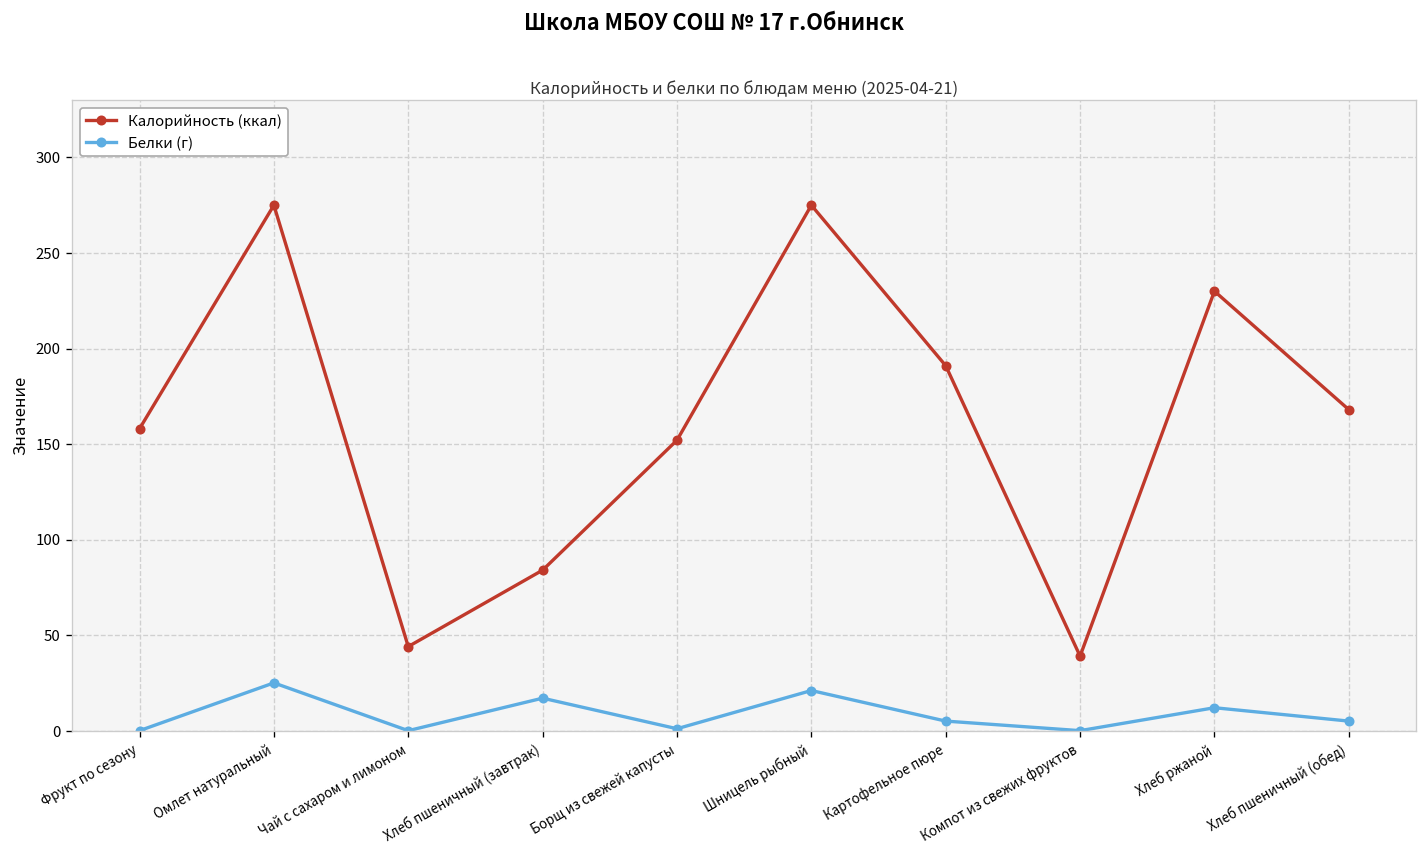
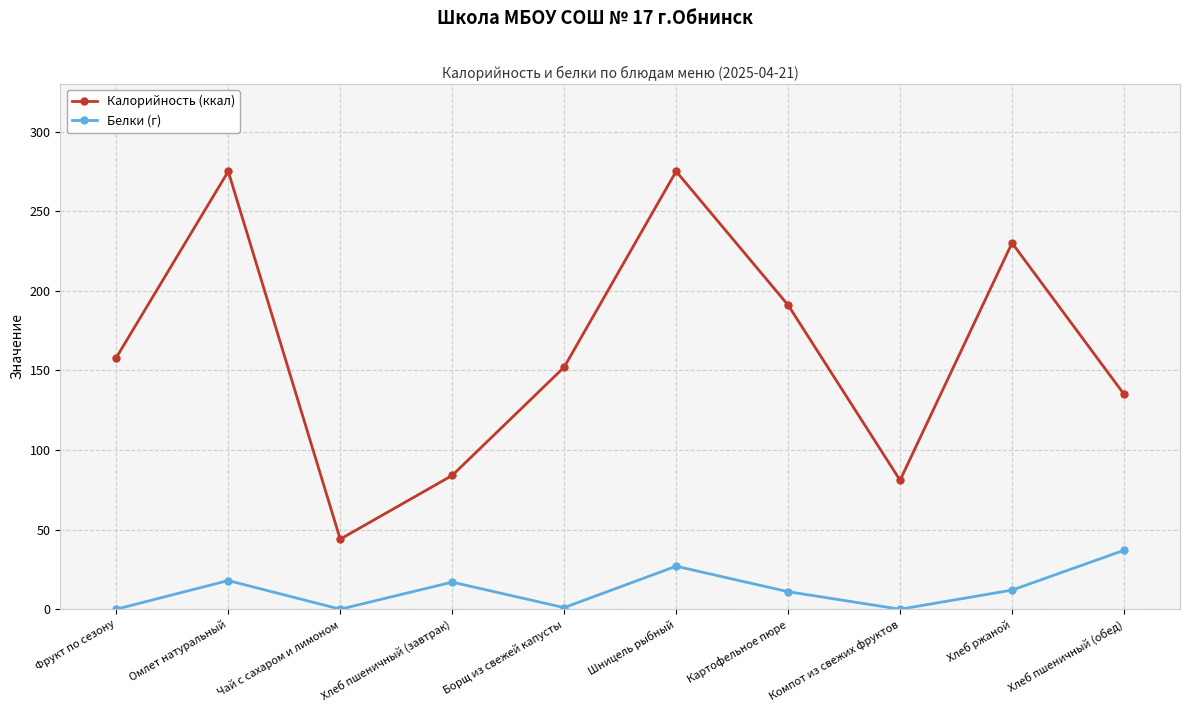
  {
    "Калорийность (ккал)": {
      "Фрукт по сезону": 158,
      "Омлет натуральный": 275,
      "Чай с сахаром и лимоном": 44,
      "Хлеб пшеничный (завтрак)": 84,
      "Борщ из свежей капусты": 152,
      "Шницель рыбный": 275,
      "Картофельное пюре": 191,
-     "Компот из свежих фруктов": 39,
+     "Компот из свежих фруктов": 81,
      "Хлеб ржаной": 230,
-     "Хлеб пшеничный (обед)": 168
+     "Хлеб пшеничный (обед)": 135
    },
    "Белки (г)": {
      "Фрукт по сезону": 0,
-     "Омлет натуральный": 25,
+     "Омлет натуральный": 18,
      "Чай с сахаром и лимоном": 0,
      "Хлеб пшеничный (завтрак)": 17,
      "Борщ из свежей капусты": 1,
-     "Шницель рыбный": 21,
-     "Картофельное пюре": 5,
+     "Шницель рыбный": 27,
+     "Картофельное пюре": 11,
      "Компот из свежих фруктов": 0,
      "Хлеб ржаной": 12,
-     "Хлеб пшеничный (обед)": 5
+     "Хлеб пшеничный (обед)": 37
    }
  }
